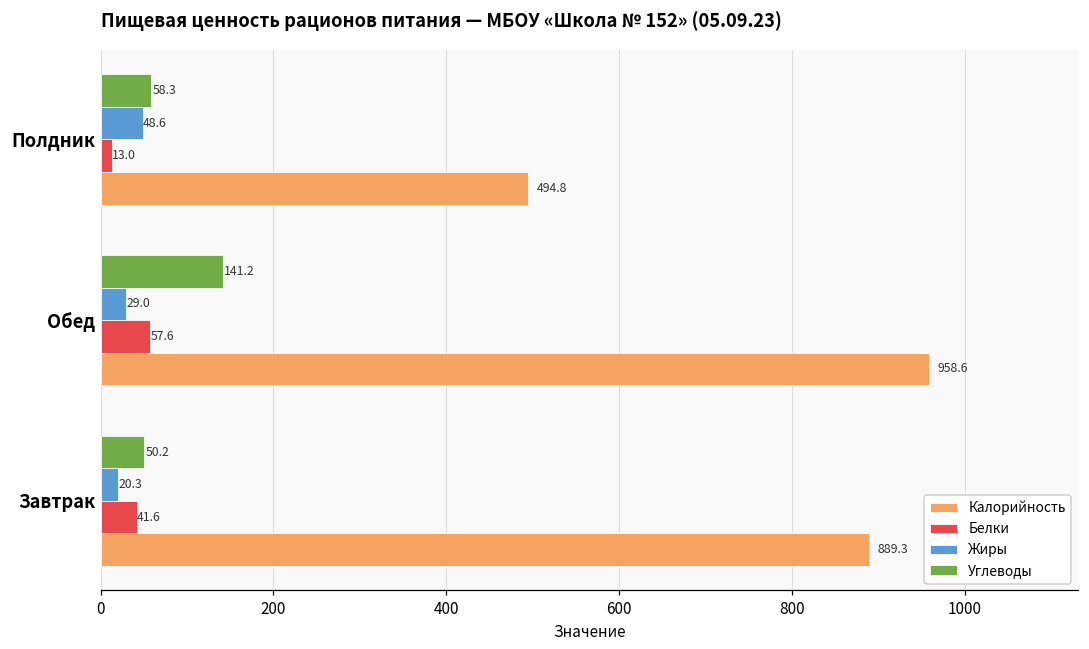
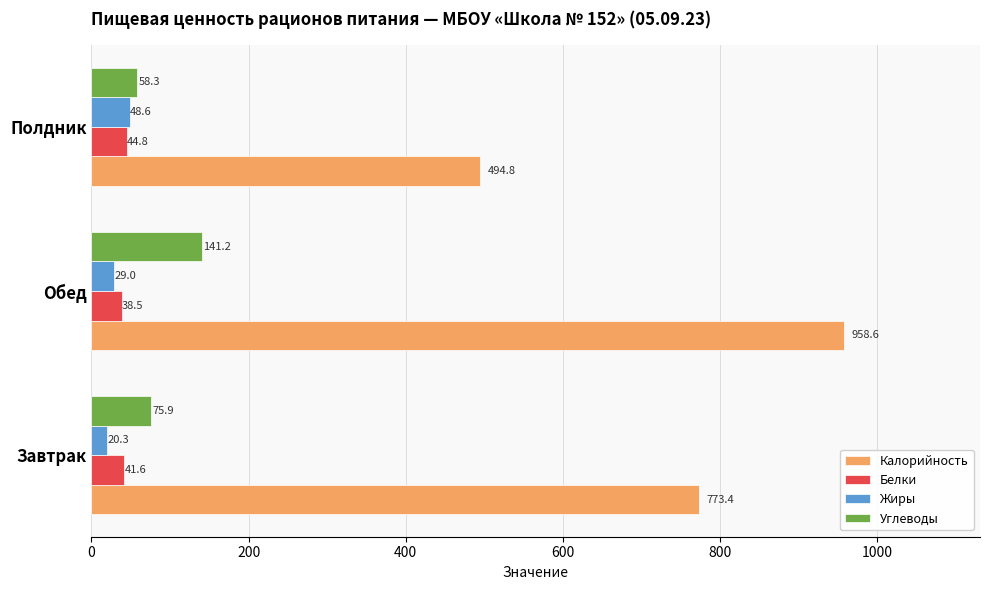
  {
    "Калорийность": {
      "Полдник": 494.8,
      "Обед": 958.6,
-     "Завтрак": 889.3
+     "Завтрак": 773.4
    },
    "Белки": {
-     "Полдник": 13.0,
-     "Обед": 57.6,
+     "Полдник": 44.8,
+     "Обед": 38.5,
      "Завтрак": 41.6
    },
    "Жиры": {
      "Полдник": 48.6,
      "Обед": 29.0,
      "Завтрак": 20.3
    },
    "Углеводы": {
      "Полдник": 58.3,
      "Обед": 141.2,
-     "Завтрак": 50.2
+     "Завтрак": 75.9
    }
  }
